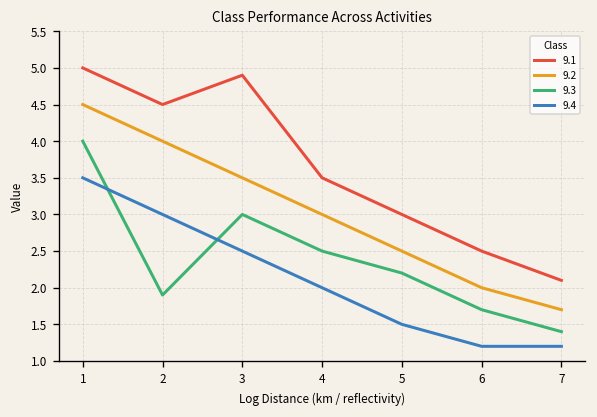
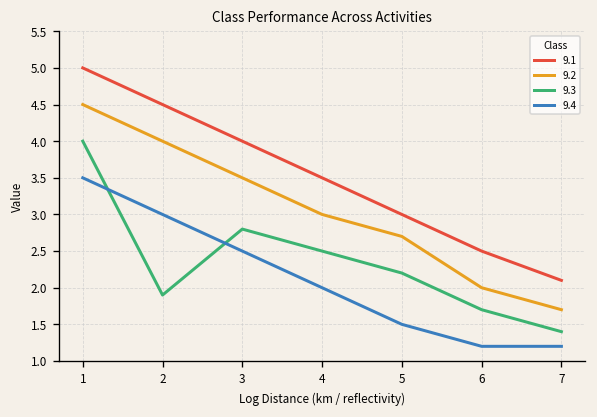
  {
    "9.1": {
      "1": 5.0,
      "2": 4.5,
-     "3": 4.9,
+     "3": 4.0,
      "4": 3.5,
      "5": 3.0,
      "6": 2.5,
      "7": 2.1
    },
    "9.2": {
      "1": 4.5,
      "2": 4.0,
      "3": 3.5,
      "4": 3.0,
-     "5": 2.5,
+     "5": 2.7,
      "6": 2.0,
      "7": 1.7
    },
    "9.3": {
      "1": 4.0,
      "2": 1.9,
-     "3": 3.0,
+     "3": 2.8,
      "4": 2.5,
      "5": 2.2,
      "6": 1.7,
      "7": 1.4
    },
    "9.4": {
      "1": 3.5,
      "2": 3.0,
      "3": 2.5,
      "4": 2.0,
      "5": 1.5,
      "6": 1.2,
      "7": 1.2
    }
  }
